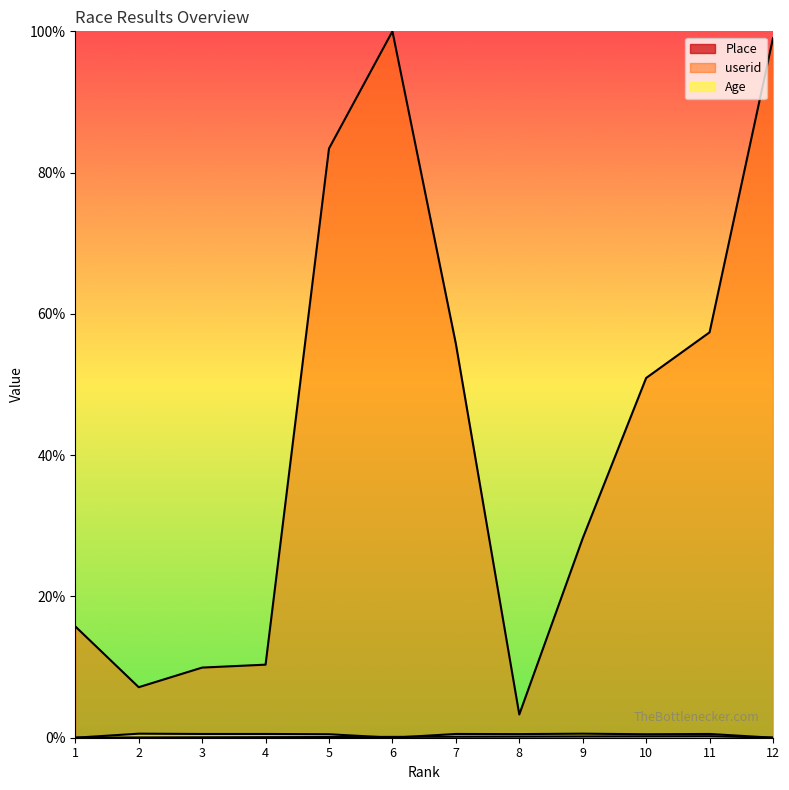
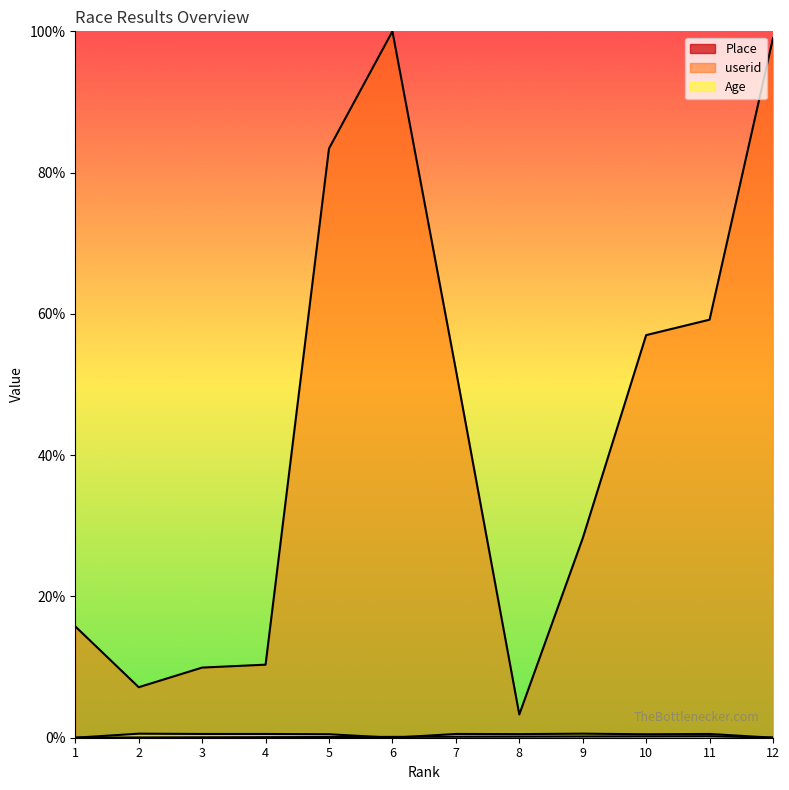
  {
    "Place": {
      "2": "0%",
      "3": "0%",
      "4": "0%",
      "5": "0%",
      "7": "0%",
      "9": "0%"
    },
    "userid": {
      "1": "16%",
      "2": "7%",
      "3": "10%",
      "4": "10%",
      "5": "83%",
      "6": "100%",
-     "7": "56%",
+     "7": "52%",
      "8": "3%",
      "9": "28%",
-     "10": "51%",
-     "11": "57%",
+     "10": "57%",
+     "11": "59%",
      "12": "99%"
    },
    "Age": {
      "2": "1%",
      "3": "1%",
      "4": "1%",
      "5": "0%",
      "7": "1%",
      "9": "1%"
    }
  }
